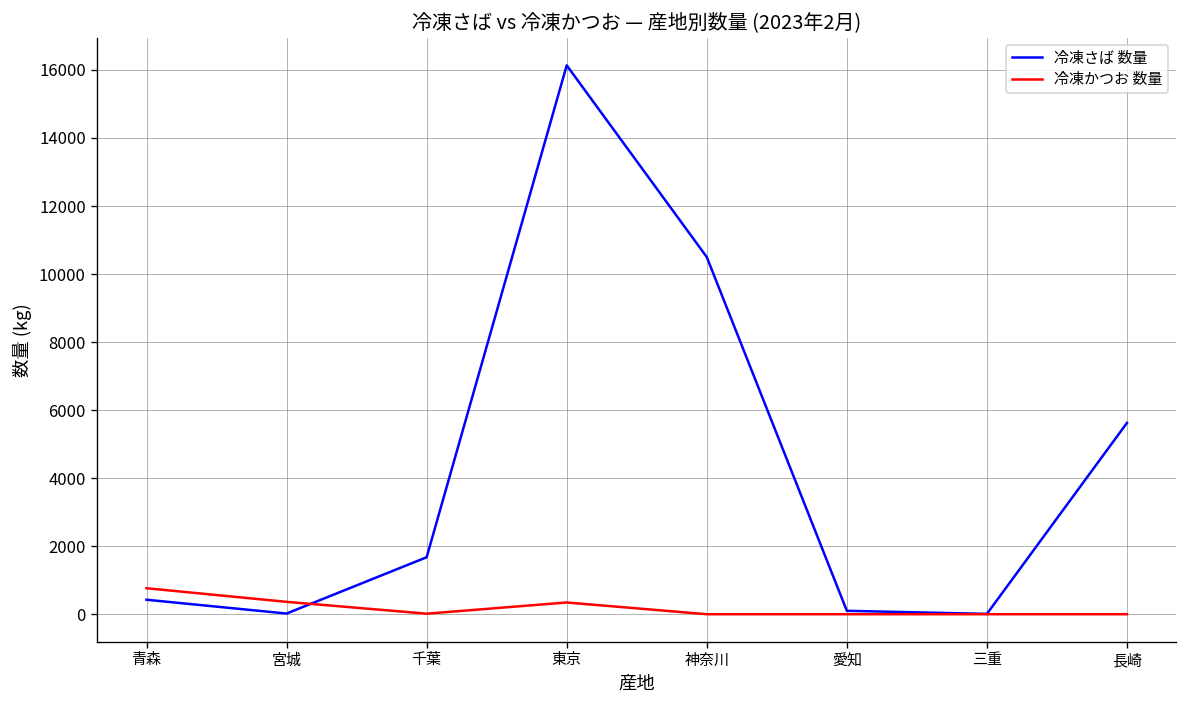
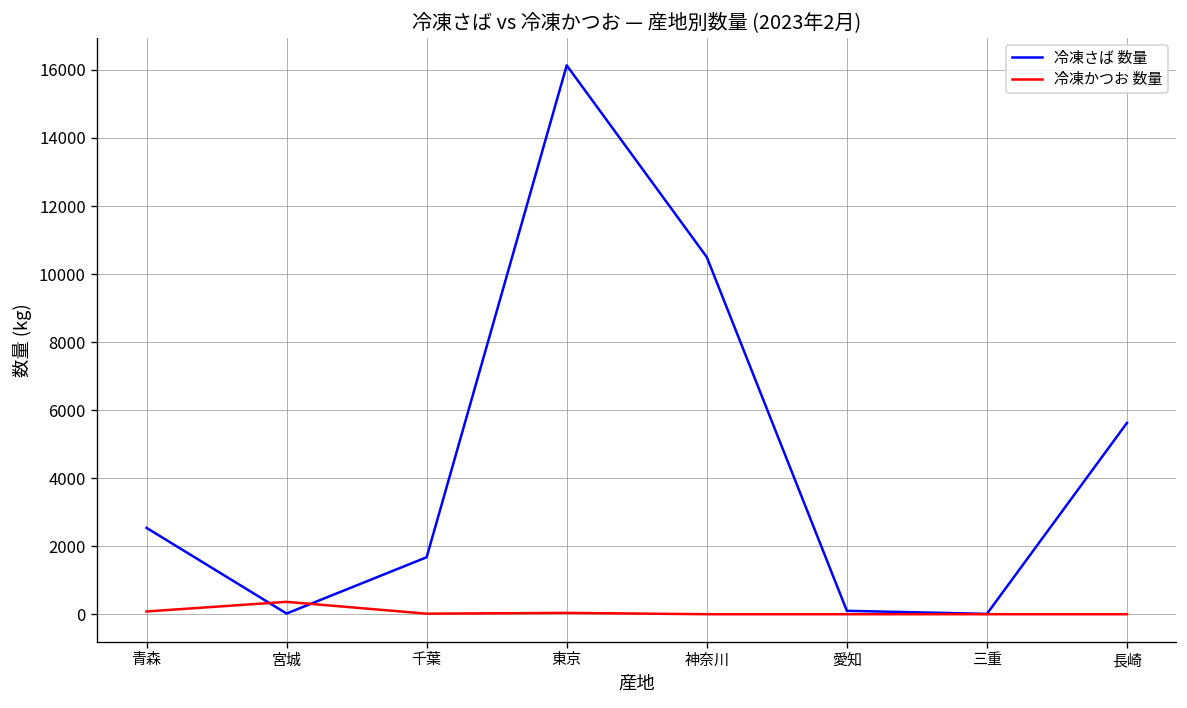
  {
    "冷凍さば 数量": {
-     "青森": 400,
+     "青森": 2500,
      "宮城": 0,
      "千葉": 1700,
      "東京": 16100,
      "神奈川": 10500,
      "愛知": 100,
      "長崎": 5600
    },
    "冷凍かつお 数量": {
-     "青森": 800,
+     "青森": 100,
      "宮城": 400,
      "千葉": 0,
-     "東京": 300,
+     "東京": 0,
      "神奈川": 0,
      "愛知": 0,
      "長崎": 0
    }
  }
